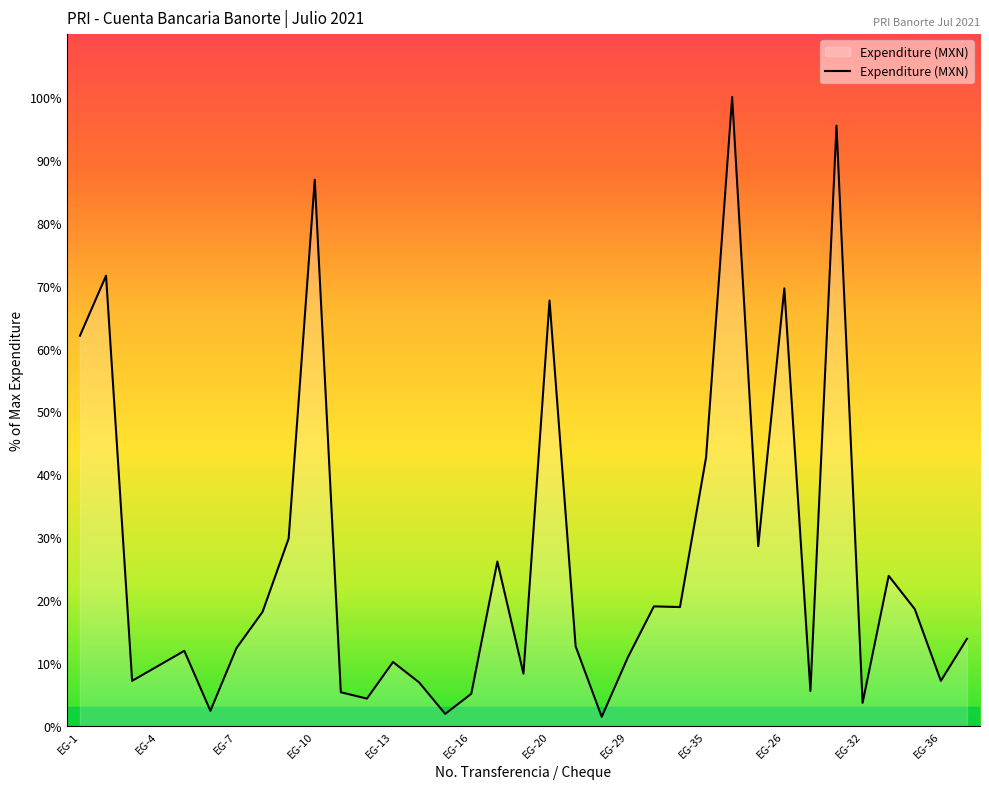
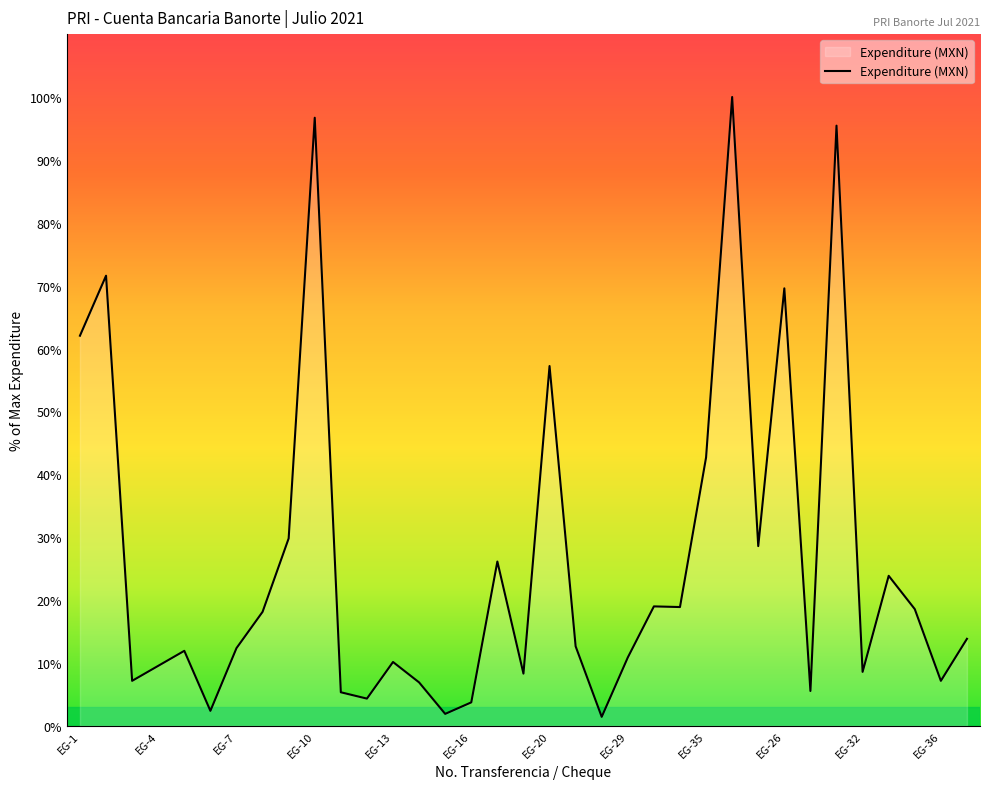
  {
    "EG-1": "62%",
    "EG-4": "10%",
    "EG-7": "12%",
-   "EG-10": "87%",
+   "EG-10": "97%",
    "EG-13": "10%",
-   "EG-16": "5%",
-   "EG-20": "68%",
+   "EG-16": "4%",
+   "EG-20": "57%",
    "EG-29": "11%",
    "EG-35": "43%",
    "EG-26": "70%",
-   "EG-32": "4%",
+   "EG-32": "9%",
    "EG-36": "7%"
  }
